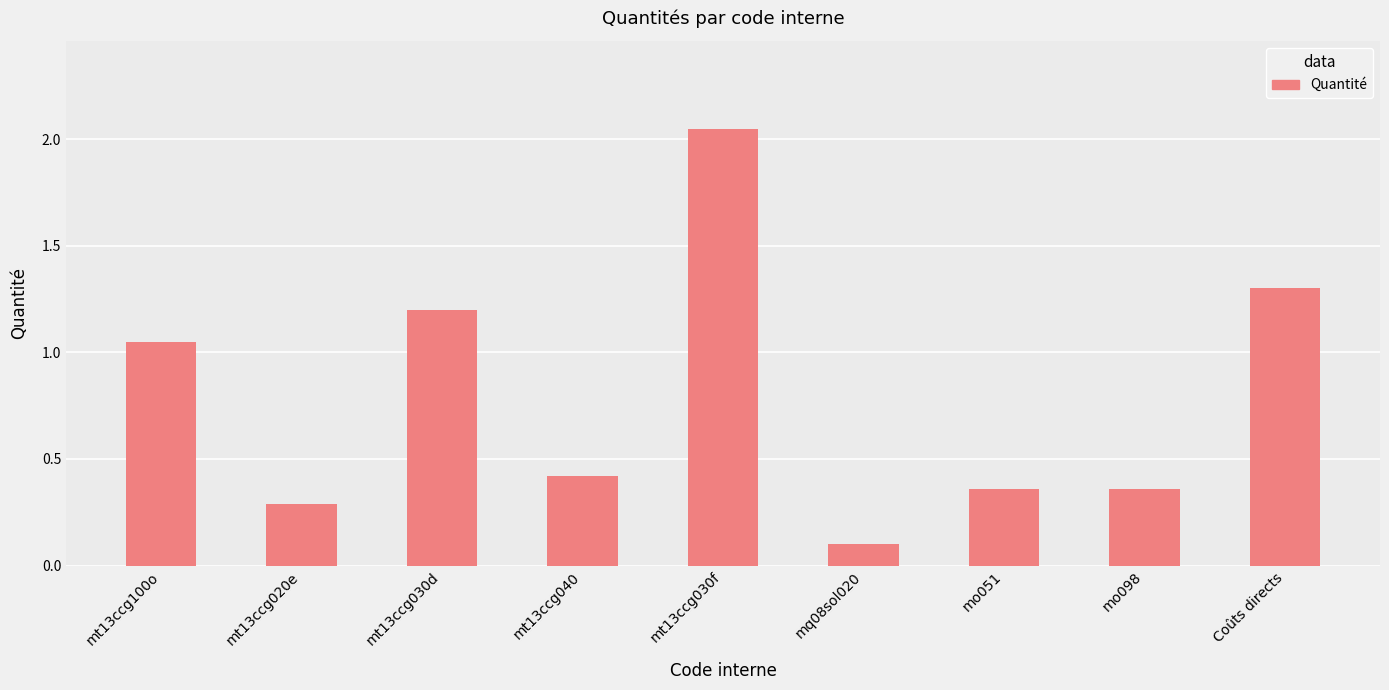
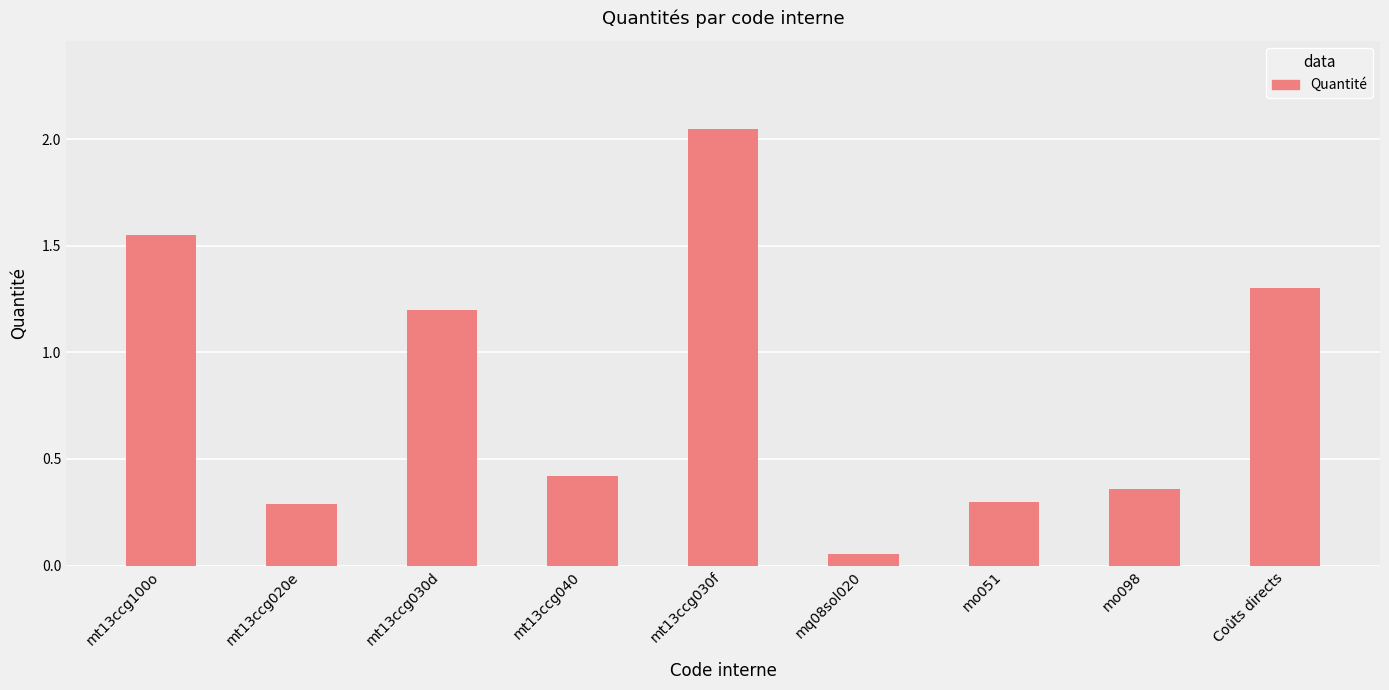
  {
-   "mt13ccg100o": 1.05,
+   "mt13ccg100o": 1.55,
    "mt13ccg020e": 0.29,
    "mt13ccg030d": 1.20,
    "mt13ccg040": 0.42,
    "mt13ccg030f": 2.05,
-   "mq08sol020": 0.10,
-   "mo051": 0.36,
+   "mq08sol020": 0.05,
+   "mo051": 0.30,
    "mo098": 0.36,
    "Coûts directs": 1.30
  }
